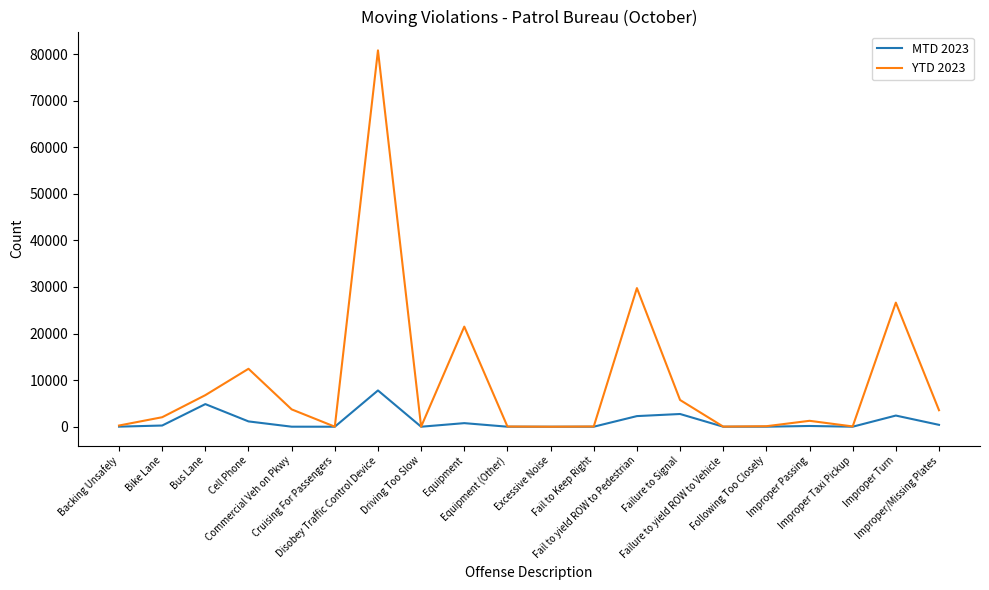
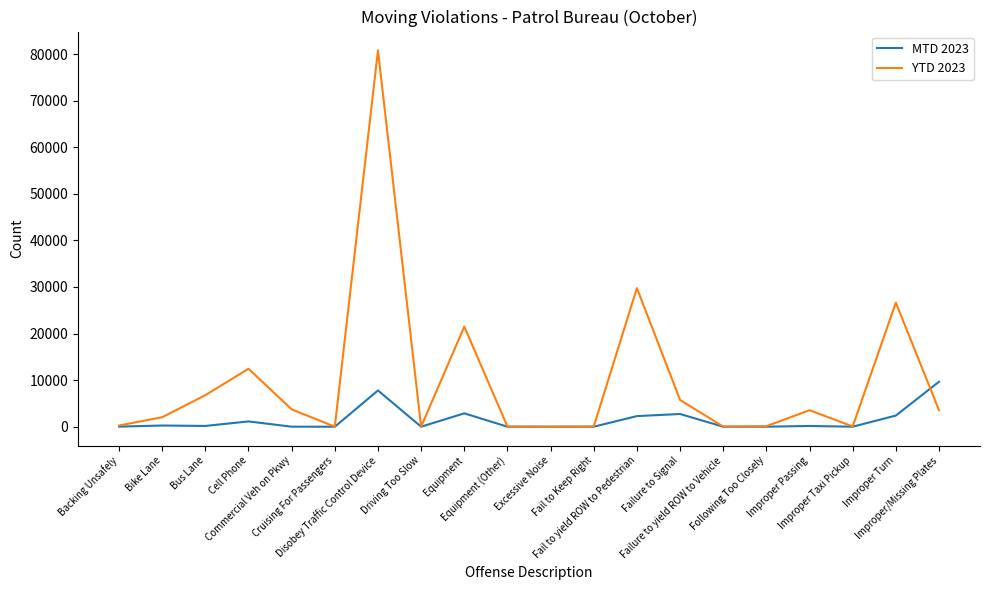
  {
    "MTD 2023": {
      "Bike Lane": 0,
-     "Bus Lane": 5000,
+     "Bus Lane": 0,
      "Cell Phone": 1000,
      "Commercial Veh on Pkwy": 0,
      "Disobey Traffic Control Device": 8000,
-     "Equipment": 1000,
+     "Equipment": 3000,
      "Fail to yield ROW to Pedestrian": 2000,
      "Failure to Signal": 3000,
      "Improper Passing": 0,
      "Improper Turn": 2000,
-     "Improper/Missing Plates": 0
+     "Improper/Missing Plates": 10000
    },
    "YTD 2023": {
      "Bike Lane": 2000,
      "Bus Lane": 7000,
      "Cell Phone": 12000,
      "Commercial Veh on Pkwy": 4000,
      "Disobey Traffic Control Device": 81000,
      "Equipment": 21000,
      "Fail to yield ROW to Pedestrian": 30000,
      "Failure to Signal": 6000,
-     "Improper Passing": 1000,
+     "Improper Passing": 4000,
      "Improper Turn": 27000,
      "Improper/Missing Plates": 4000
    }
  }
